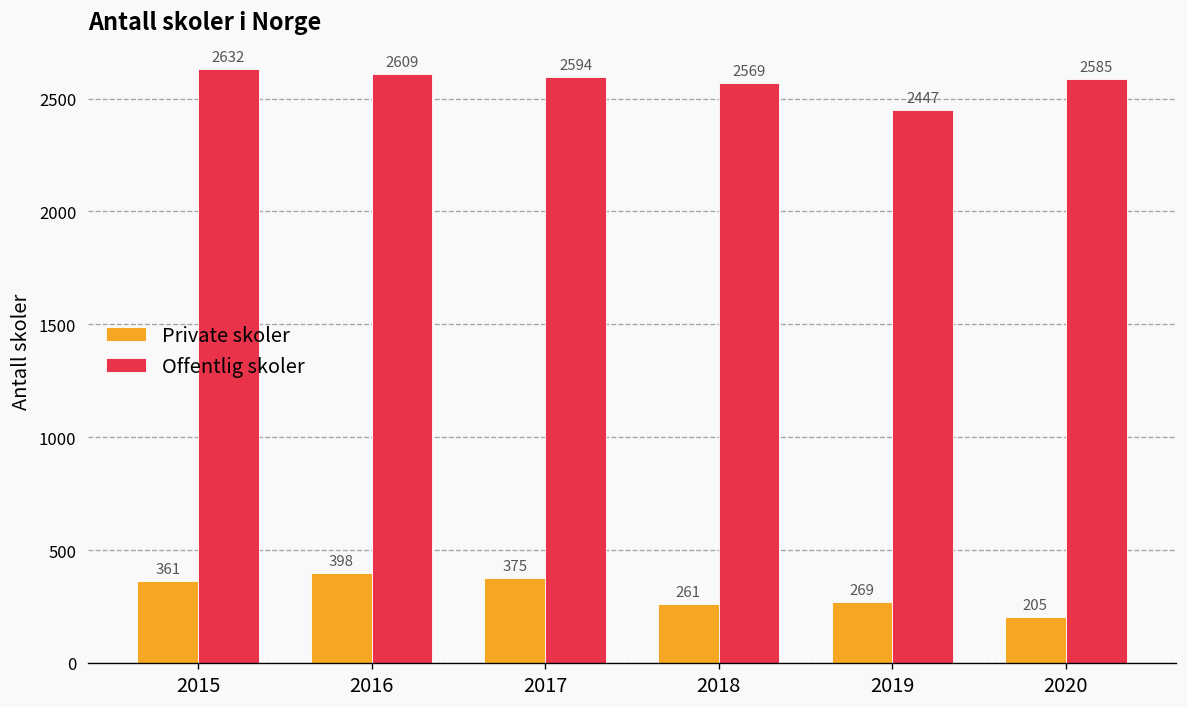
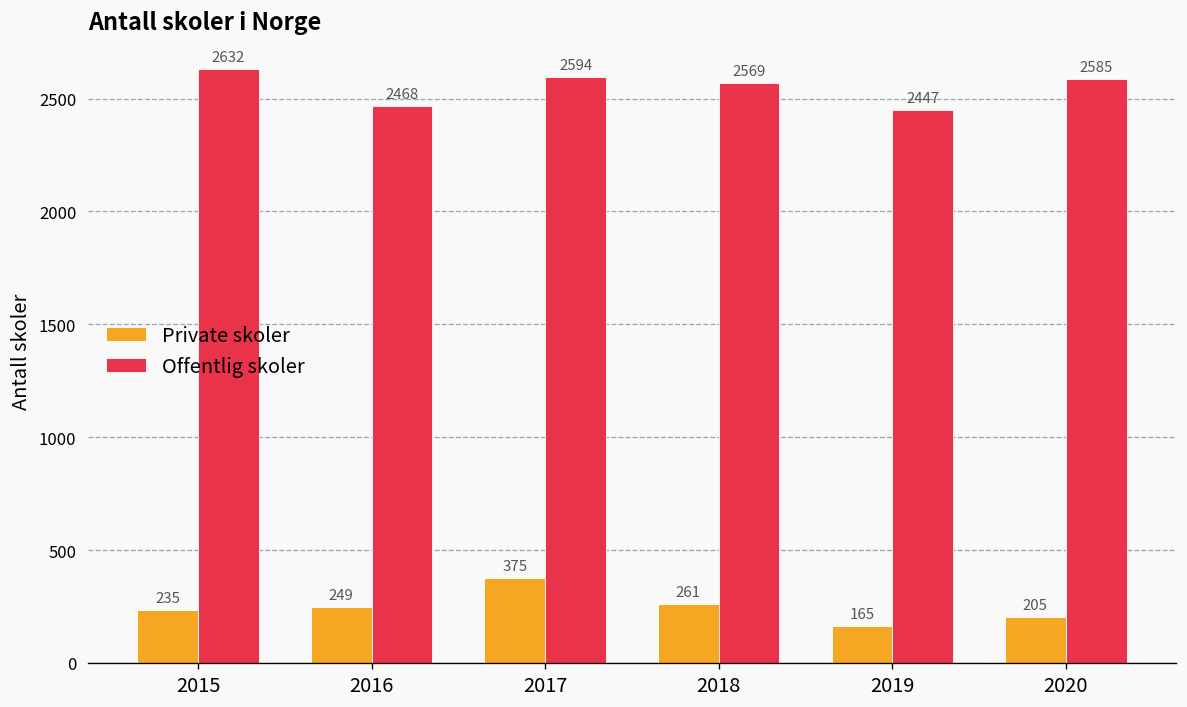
  {
    "Private skoler": {
-     "2015": 361,
-     "2016": 398,
+     "2015": 235,
+     "2016": 249,
      "2017": 375,
      "2018": 261,
-     "2019": 269,
+     "2019": 165,
      "2020": 205
    },
    "Offentlig skoler": {
      "2015": 2632,
-     "2016": 2609,
+     "2016": 2468,
      "2017": 2594,
      "2018": 2569,
      "2019": 2447,
      "2020": 2585
    }
  }
